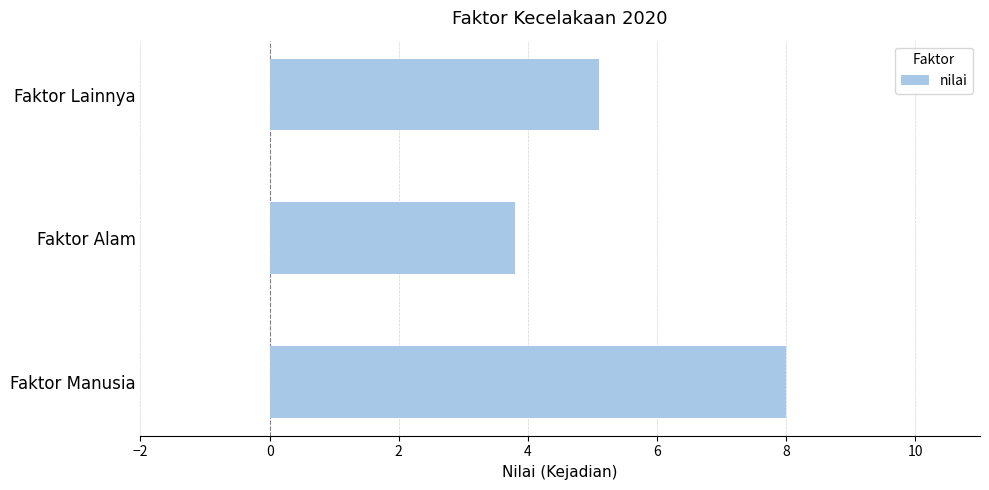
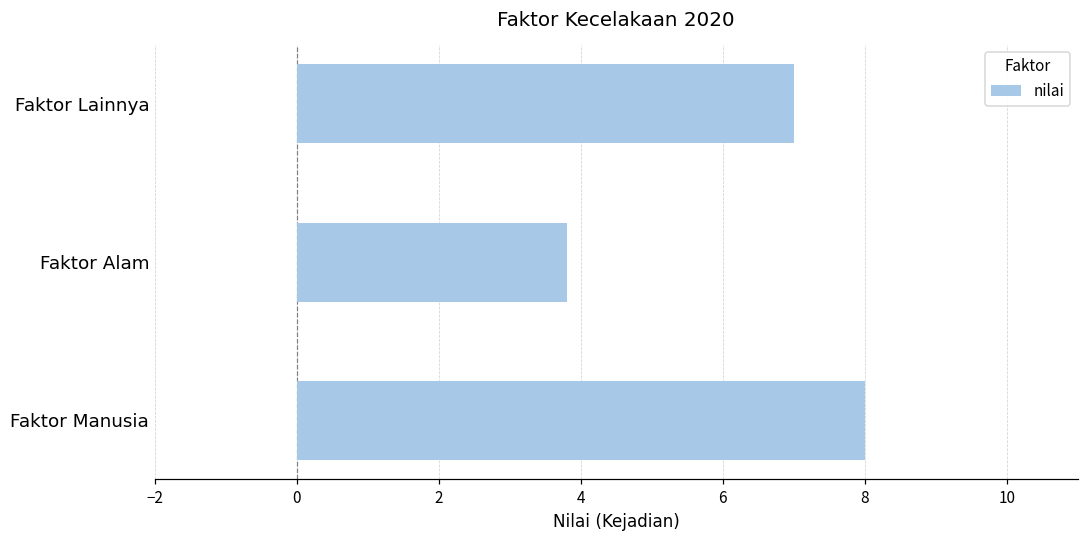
  {
-   "Faktor Lainnya": 5.1,
+   "Faktor Lainnya": 7.0,
    "Faktor Alam": 3.8,
    "Faktor Manusia": 8.0
  }
